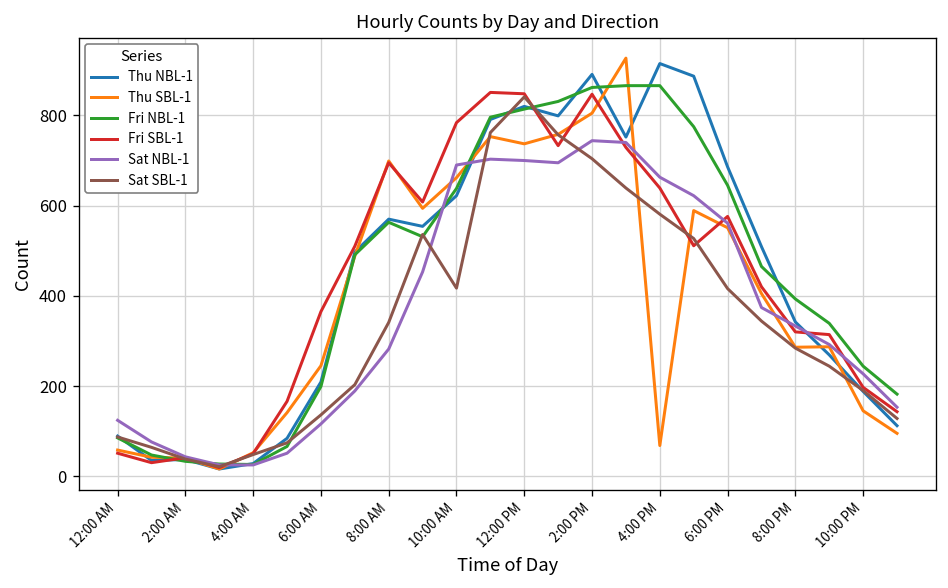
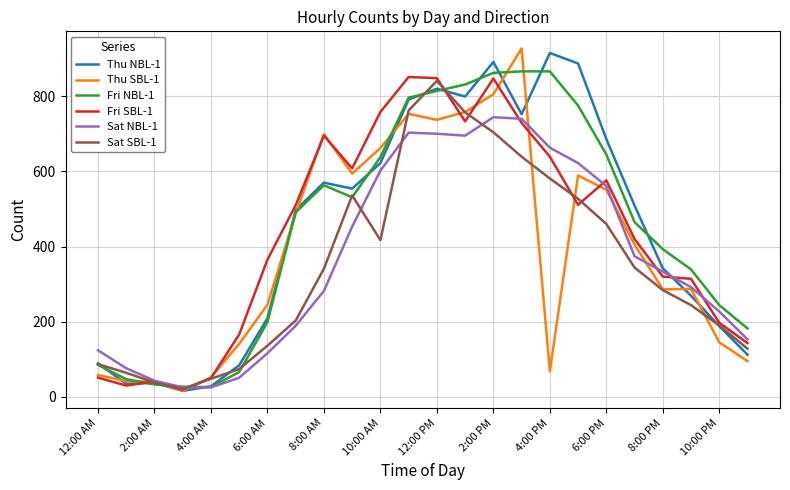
  {
    "Thu NBL-1": {
      "6:00 AM": 210,
      "8:00 AM": 570,
      "10:00 AM": 620,
      "2:00 PM": 890,
      "4:00 PM": 920,
      "6:00 PM": 690,
      "8:00 PM": 340
    },
    "Thu SBL-1": {
      "12:00 AM": 60,
      "6:00 AM": 250,
      "10:00 AM": 660,
      "12:00 PM": 740,
      "2:00 PM": 810,
      "4:00 PM": 70,
      "6:00 PM": 550,
      "10:00 PM": 150
    },
    "Fri NBL-1": {
      "6:00 AM": 200,
      "8:00 AM": 560,
      "10:00 AM": 640,
      "2:00 PM": 860,
      "4:00 PM": 870,
      "6:00 PM": 650,
      "8:00 PM": 390,
      "10:00 PM": 240
    },
    "Fri SBL-1": {
      "12:00 AM": 50,
      "6:00 AM": 370,
-     "10:00 AM": 780,
+     "10:00 AM": 760,
      "12:00 PM": 850,
      "2:00 PM": 850,
      "4:00 PM": 640,
      "6:00 PM": 580,
      "8:00 PM": 320,
      "10:00 PM": 200
    },
    "Sat NBL-1": {
      "12:00 AM": 120,
      "6:00 AM": 120,
      "8:00 AM": 280,
-     "10:00 AM": 690,
+     "10:00 AM": 600,
      "12:00 PM": 700,
      "2:00 PM": 740,
      "4:00 PM": 660,
      "6:00 PM": 560,
      "8:00 PM": 330,
      "10:00 PM": 230
    },
    "Sat SBL-1": {
      "6:00 AM": 140,
      "8:00 AM": 340,
      "10:00 AM": 420,
      "12:00 PM": 840,
      "2:00 PM": 700,
      "4:00 PM": 580,
-     "6:00 PM": 420
+     "6:00 PM": 460
    }
  }
